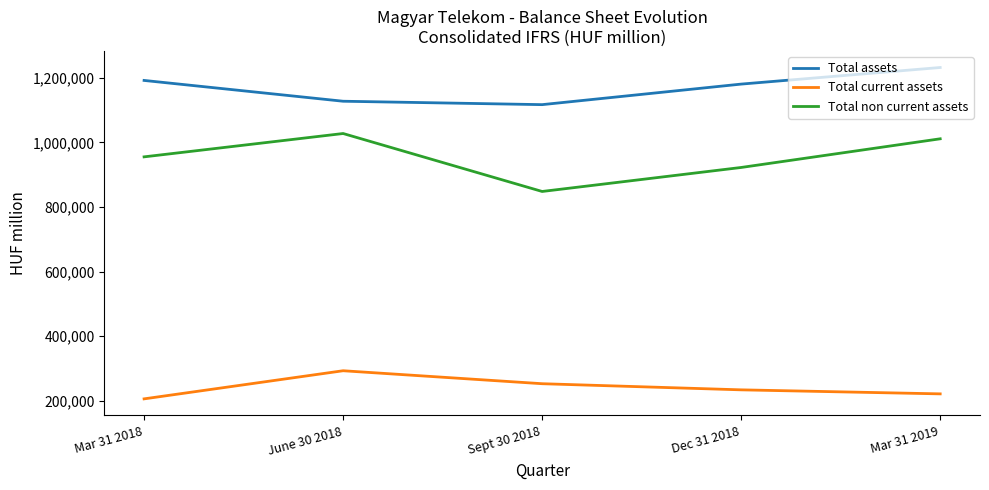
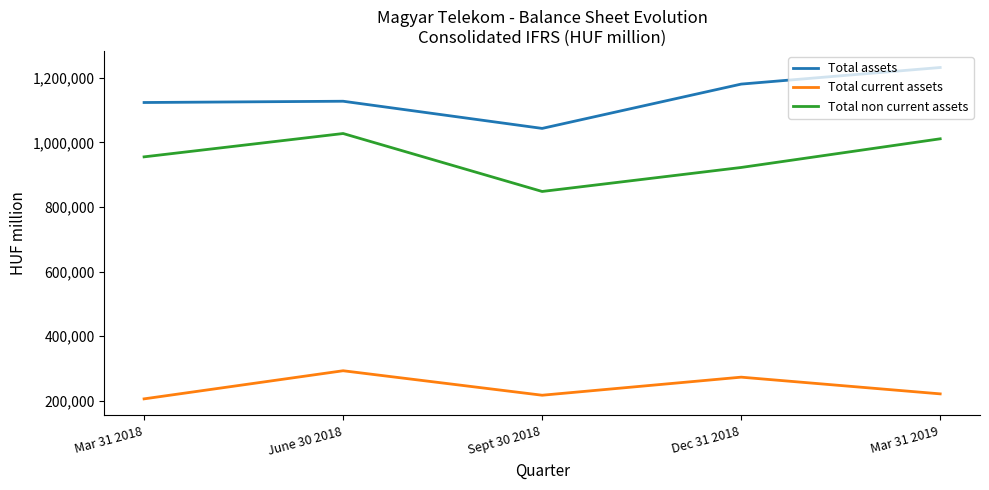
  {
    "Total assets": {
-     "Mar 31 2018": "1,190,000",
+     "Mar 31 2018": "1,120,000",
      "June 30 2018": "1,130,000",
-     "Sept 30 2018": "1,120,000",
+     "Sept 30 2018": "1,040,000",
      "Dec 31 2018": "1,180,000"
    },
    "Total current assets": {
      "Mar 31 2018": "210,000",
      "June 30 2018": "290,000",
-     "Sept 30 2018": "250,000",
-     "Dec 31 2018": "230,000",
+     "Sept 30 2018": "220,000",
+     "Dec 31 2018": "270,000",
      "Mar 31 2019": "220,000"
    },
    "Total non current assets": {
      "Mar 31 2018": "960,000",
      "June 30 2018": "1,030,000",
      "Sept 30 2018": "850,000",
      "Dec 31 2018": "920,000",
      "Mar 31 2019": "1,010,000"
    }
  }
